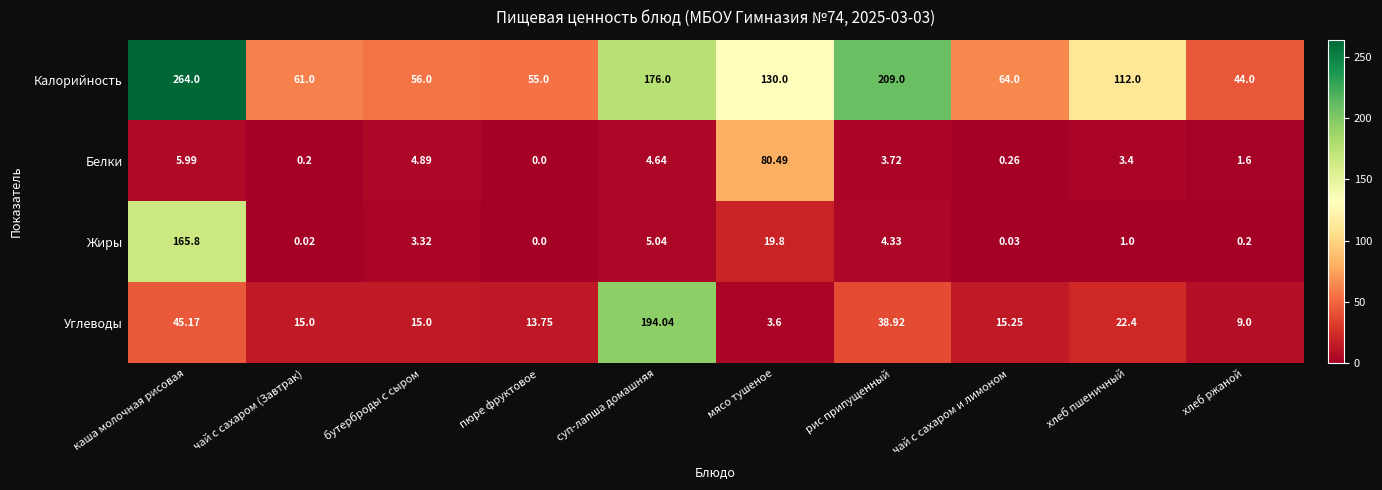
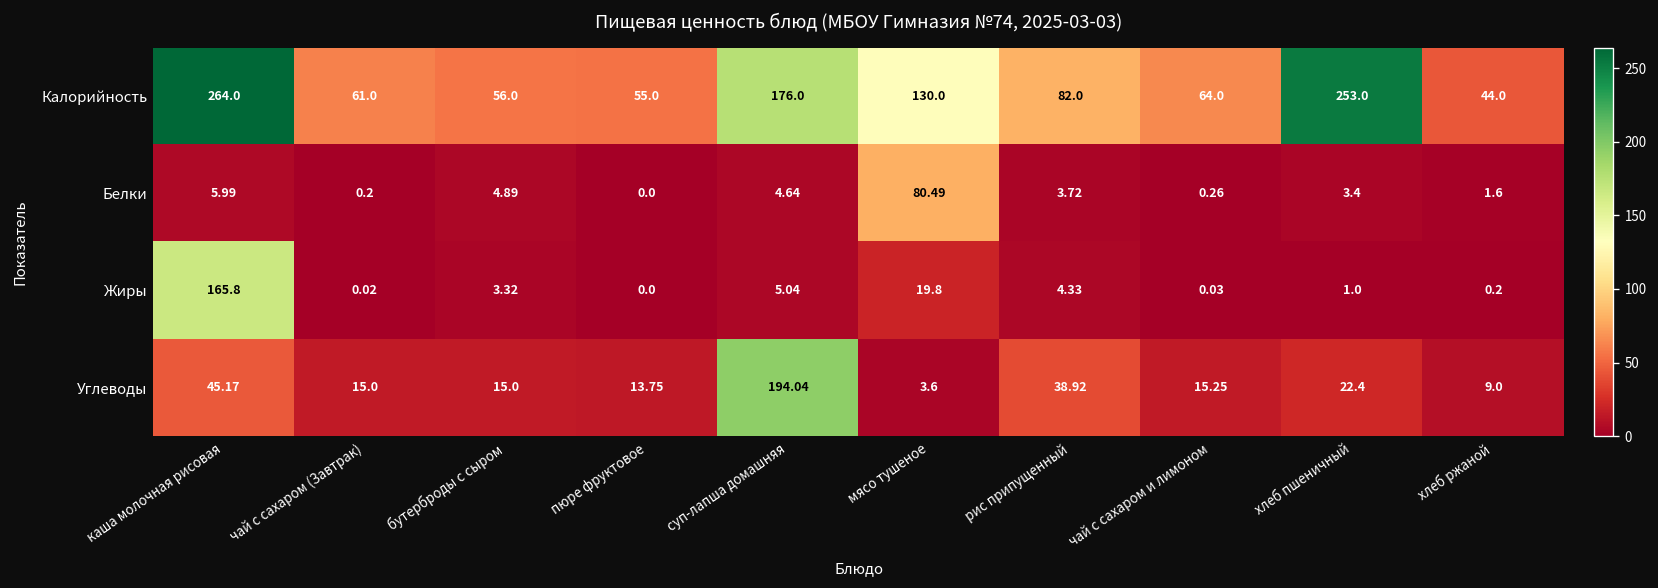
  {
    "Калорийность": {
      "каша молочная рисовая": 264.0,
      "чай с сахаром (Завтрак)": 61.0,
      "бутерброды с сыром": 56.0,
      "пюре фруктовое": 55.0,
      "суп-лапша домашняя": 176.0,
      "мясо тушеное": 130.0,
-     "рис припущенный": 209.0,
+     "рис припущенный": 82.0,
      "чай с сахаром и лимоном": 64.0,
-     "хлеб пшеничный": 112.0,
+     "хлеб пшеничный": 253.0,
      "хлеб ржаной": 44.0
    },
    "Белки": {
      "каша молочная рисовая": 5.99,
      "чай с сахаром (Завтрак)": 0.2,
      "бутерброды с сыром": 4.89,
      "пюре фруктовое": 0.0,
      "суп-лапша домашняя": 4.64,
      "мясо тушеное": 80.49,
      "рис припущенный": 3.72,
      "чай с сахаром и лимоном": 0.26,
      "хлеб пшеничный": 3.4,
      "хлеб ржаной": 1.6
    },
    "Жиры": {
      "каша молочная рисовая": 165.8,
      "чай с сахаром (Завтрак)": 0.02,
      "бутерброды с сыром": 3.32,
      "пюре фруктовое": 0.0,
      "суп-лапша домашняя": 5.04,
      "мясо тушеное": 19.8,
      "рис припущенный": 4.33,
      "чай с сахаром и лимоном": 0.03,
      "хлеб пшеничный": 1.0,
      "хлеб ржаной": 0.2
    },
    "Углеводы": {
      "каша молочная рисовая": 45.17,
      "чай с сахаром (Завтрак)": 15.0,
      "бутерброды с сыром": 15.0,
      "пюре фруктовое": 13.75,
      "суп-лапша домашняя": 194.04,
      "мясо тушеное": 3.6,
      "рис припущенный": 38.92,
      "чай с сахаром и лимоном": 15.25,
      "хлеб пшеничный": 22.4,
      "хлеб ржаной": 9.0
    }
  }
